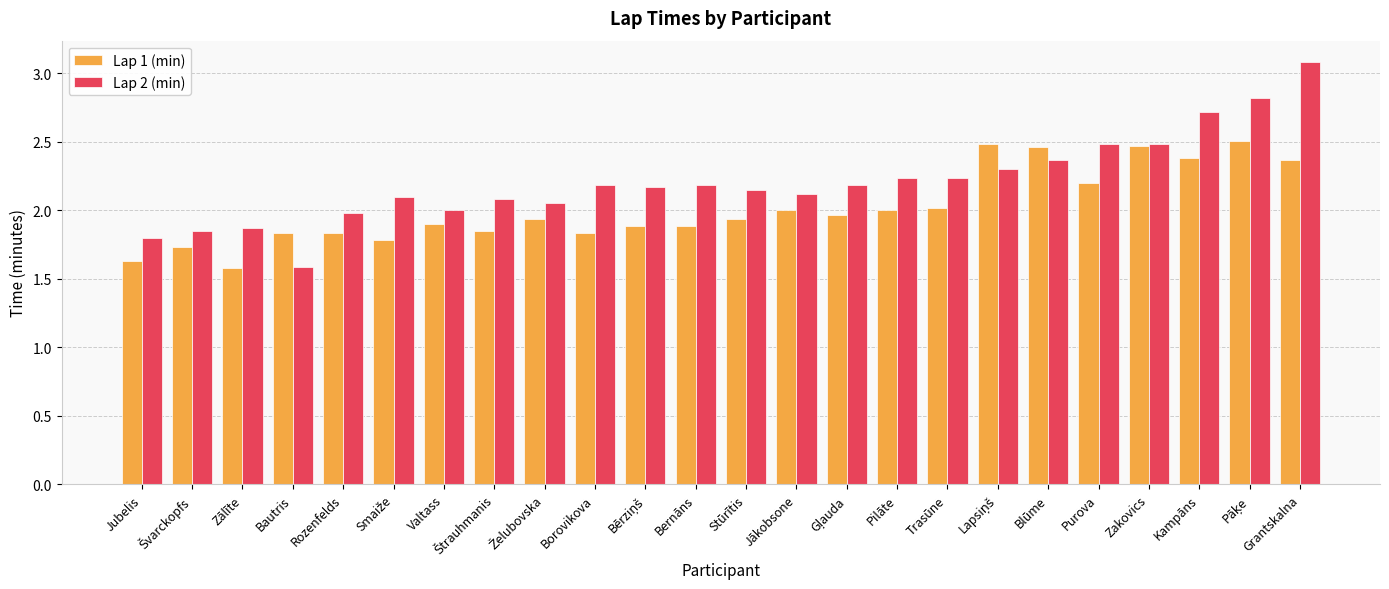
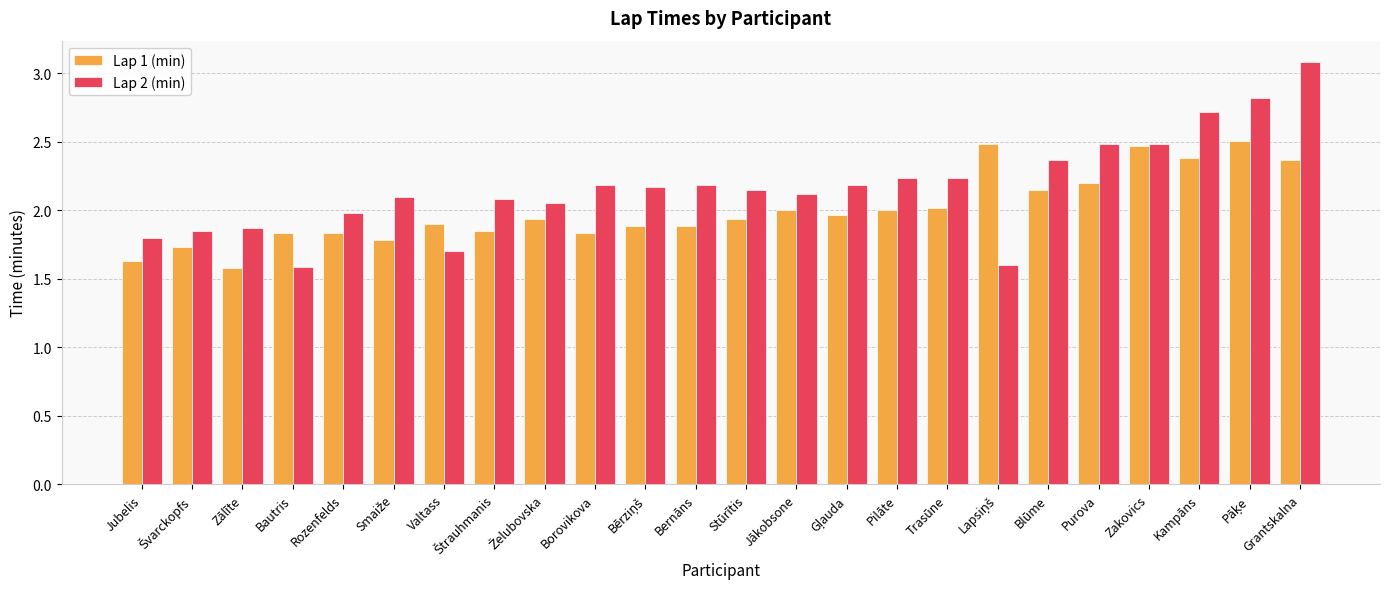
  {
    "Lap 1 (min)": {
      "Jubelis": 1.63,
      "Švarckopfs": 1.73,
      "Zālīte": 1.58,
      "Bautris": 1.83,
      "Rozenfelds": 1.83,
      "Smaiže": 1.78,
      "Valtass": 1.90,
      "Štrauhmanis": 1.85,
      "Želubovska": 1.93,
      "Borovikova": 1.83,
      "Bērziņš": 1.88,
      "Bernāns": 1.88,
      "Stūrītis": 1.93,
      "Jākobsone": 2.00,
      "Gļauda": 1.97,
      "Pilāte": 2.00,
      "Trasūne": 2.02,
      "Lapsiņš": 2.48,
-     "Blūme": 2.46,
+     "Blūme": 2.15,
      "Purova": 2.20,
      "Zakovics": 2.47,
      "Kampāns": 2.38,
      "Pāķe": 2.50,
      "Grantskalna": 2.37
    },
    "Lap 2 (min)": {
      "Jubelis": 1.8,
      "Švarckopfs": 1.85,
      "Zālīte": 1.87,
      "Bautris": 1.6,
      "Rozenfelds": 2.0,
      "Smaiže": 2.1,
-     "Valtass": 2.0,
+     "Valtass": 1.7,
      "Štrauhmanis": 2.1,
      "Želubovska": 2.05,
      "Borovikova": 2.2,
      "Bērziņš": 2.17,
      "Bernāns": 2.2,
      "Stūrītis": 2.15,
      "Jākobsone": 2.1,
      "Gļauda": 2.2,
      "Pilāte": 2.23,
      "Trasūne": 2.23,
-     "Lapsiņš": 2.3,
+     "Lapsiņš": 1.6,
      "Blūme": 2.37,
      "Purova": 2.5,
      "Zakovics": 2.5,
      "Kampāns": 2.7,
      "Pāķe": 2.8,
      "Grantskalna": 3.1
    }
  }
